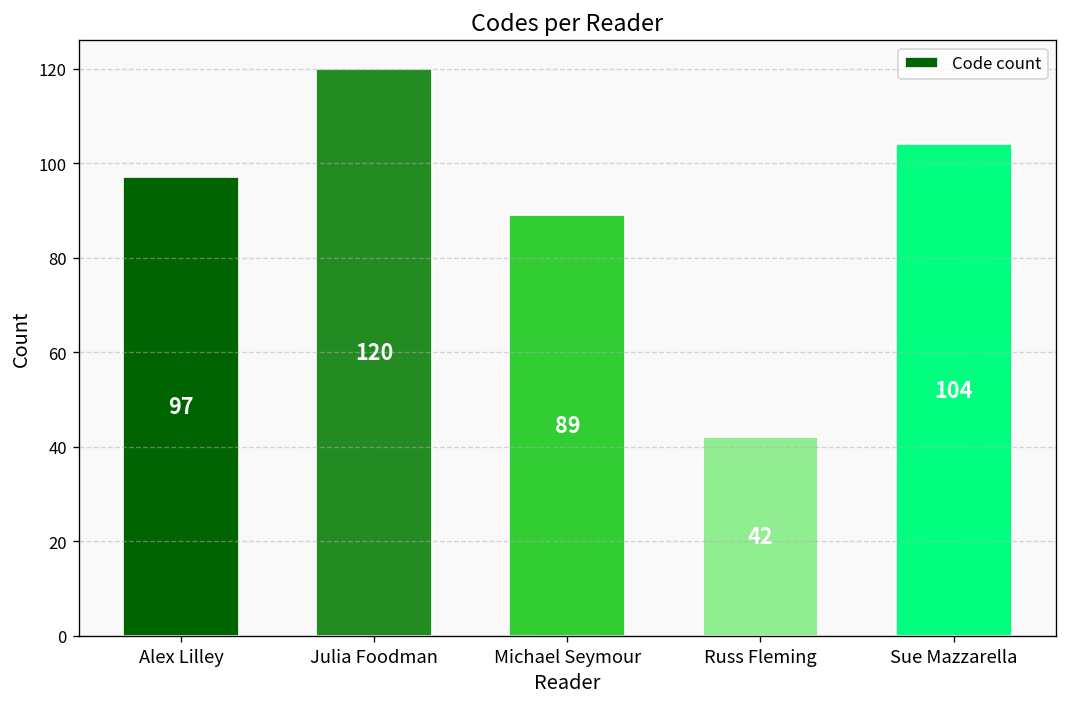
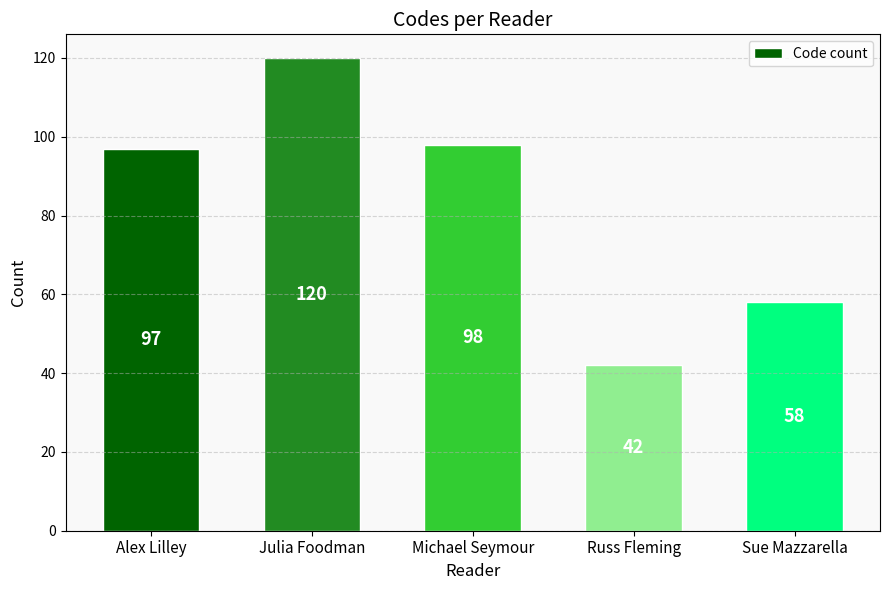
  {
    "Alex Lilley": 97,
    "Julia Foodman": 120,
-   "Michael Seymour": 89,
+   "Michael Seymour": 98,
    "Russ Fleming": 42,
-   "Sue Mazzarella": 104
+   "Sue Mazzarella": 58
  }
